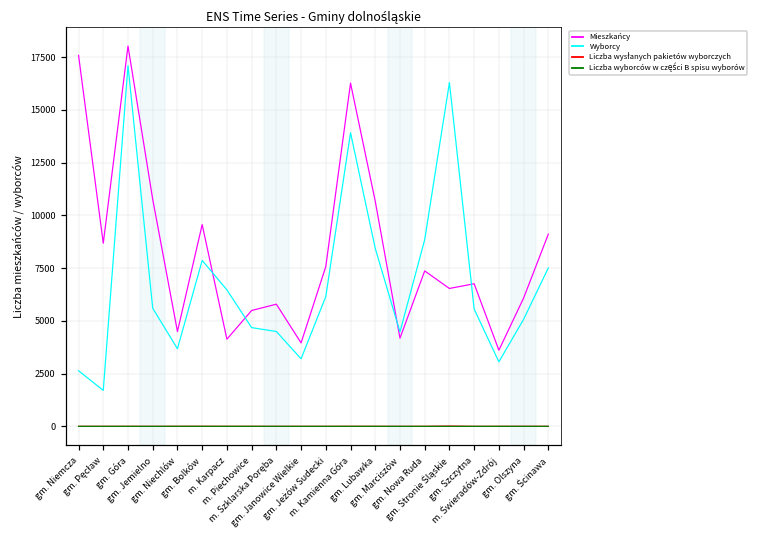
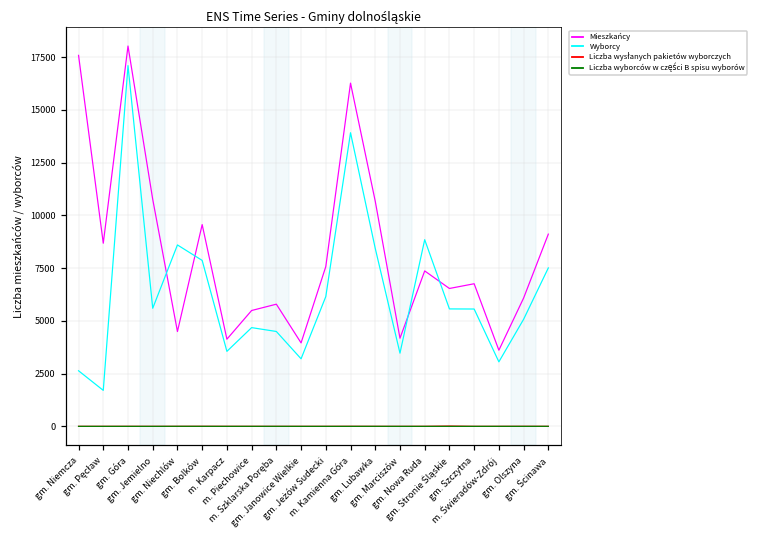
  {
    "Mieszkańcy": {
      "gm. Niemcza": 17600,
      "gm. Pęcław": 8700,
      "gm. Góra": 18000,
      "gm. Jemielno": 10800,
      "gm. Niechlów": 4500,
      "gm. Bolków": 9600,
      "m. Karpacz": 4100,
      "m. Piechowice": 5500,
      "m. Szklarska Poręba": 5800,
      "gm. Janowice Wielkie": 4000,
      "gm. Jeżów Sudecki": 7600,
      "m. Kamienna Góra": 16300,
      "gm. Lubawka": 10700,
      "gm. Marciszów": 4200,
      "gm. Nowa Ruda": 7400,
      "gm. Stronie Śląskie": 6500,
      "gm. Szczytna": 6800,
      "m. Świeradów-Zdrój": 3600,
      "gm. Olszyna": 6100,
      "gm. Ścinawa": 9100
    },
    "Wyborcy": {
      "gm. Niemcza": 2600,
      "gm. Pęcław": 1700,
      "gm. Góra": 17100,
      "gm. Jemielno": 5600,
-     "gm. Niechlów": 3700,
+     "gm. Niechlów": 8600,
      "gm. Bolków": 7900,
-     "m. Karpacz": 6500,
+     "m. Karpacz": 3600,
      "m. Piechowice": 4700,
      "m. Szklarska Poręba": 4500,
      "gm. Janowice Wielkie": 3200,
      "gm. Jeżów Sudecki": 6200,
      "m. Kamienna Góra": 13900,
      "gm. Lubawka": 8400,
-     "gm. Marciszów": 4500,
+     "gm. Marciszów": 3500,
      "gm. Nowa Ruda": 8800,
-     "gm. Stronie Śląskie": 16300,
+     "gm. Stronie Śląskie": 5600,
      "gm. Szczytna": 5600,
      "m. Świeradów-Zdrój": 3100,
      "gm. Olszyna": 5100,
      "gm. Ścinawa": 7500
    }
  }
